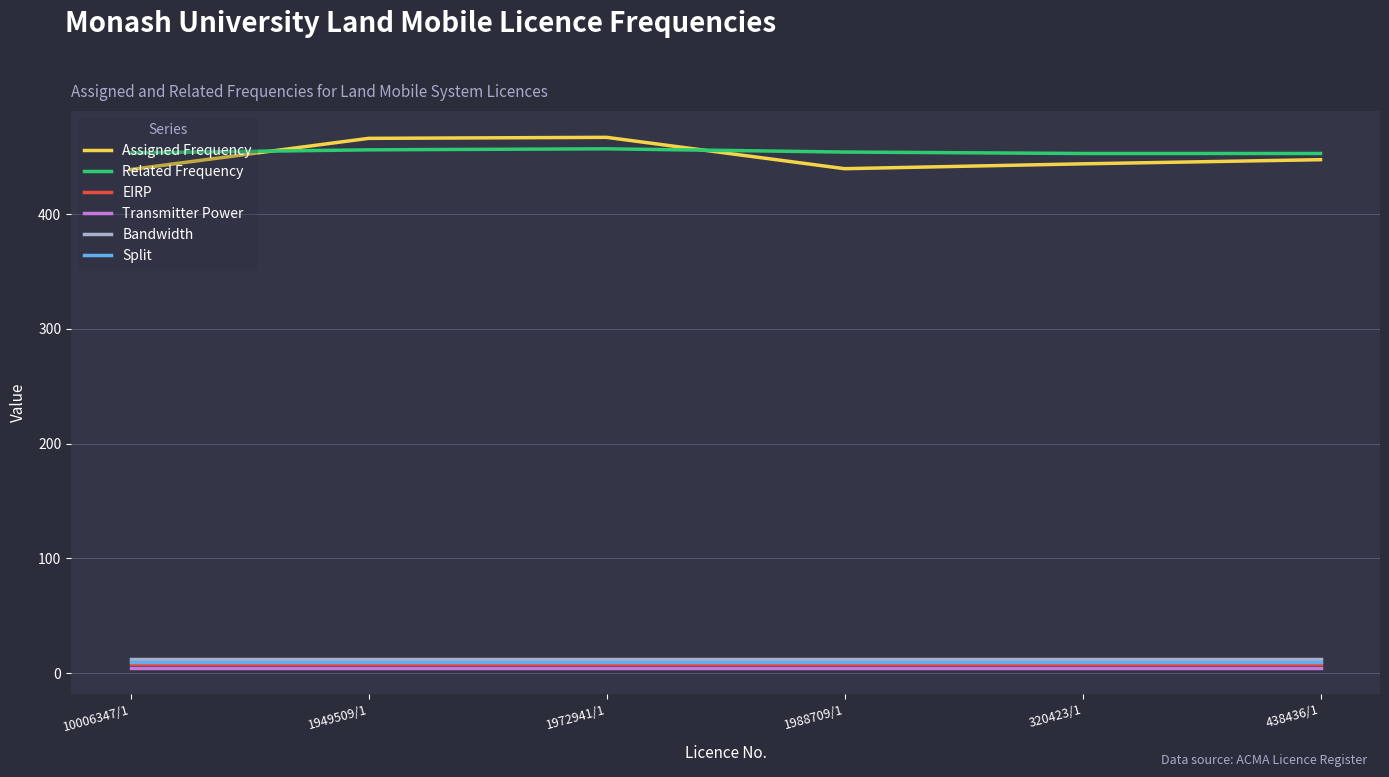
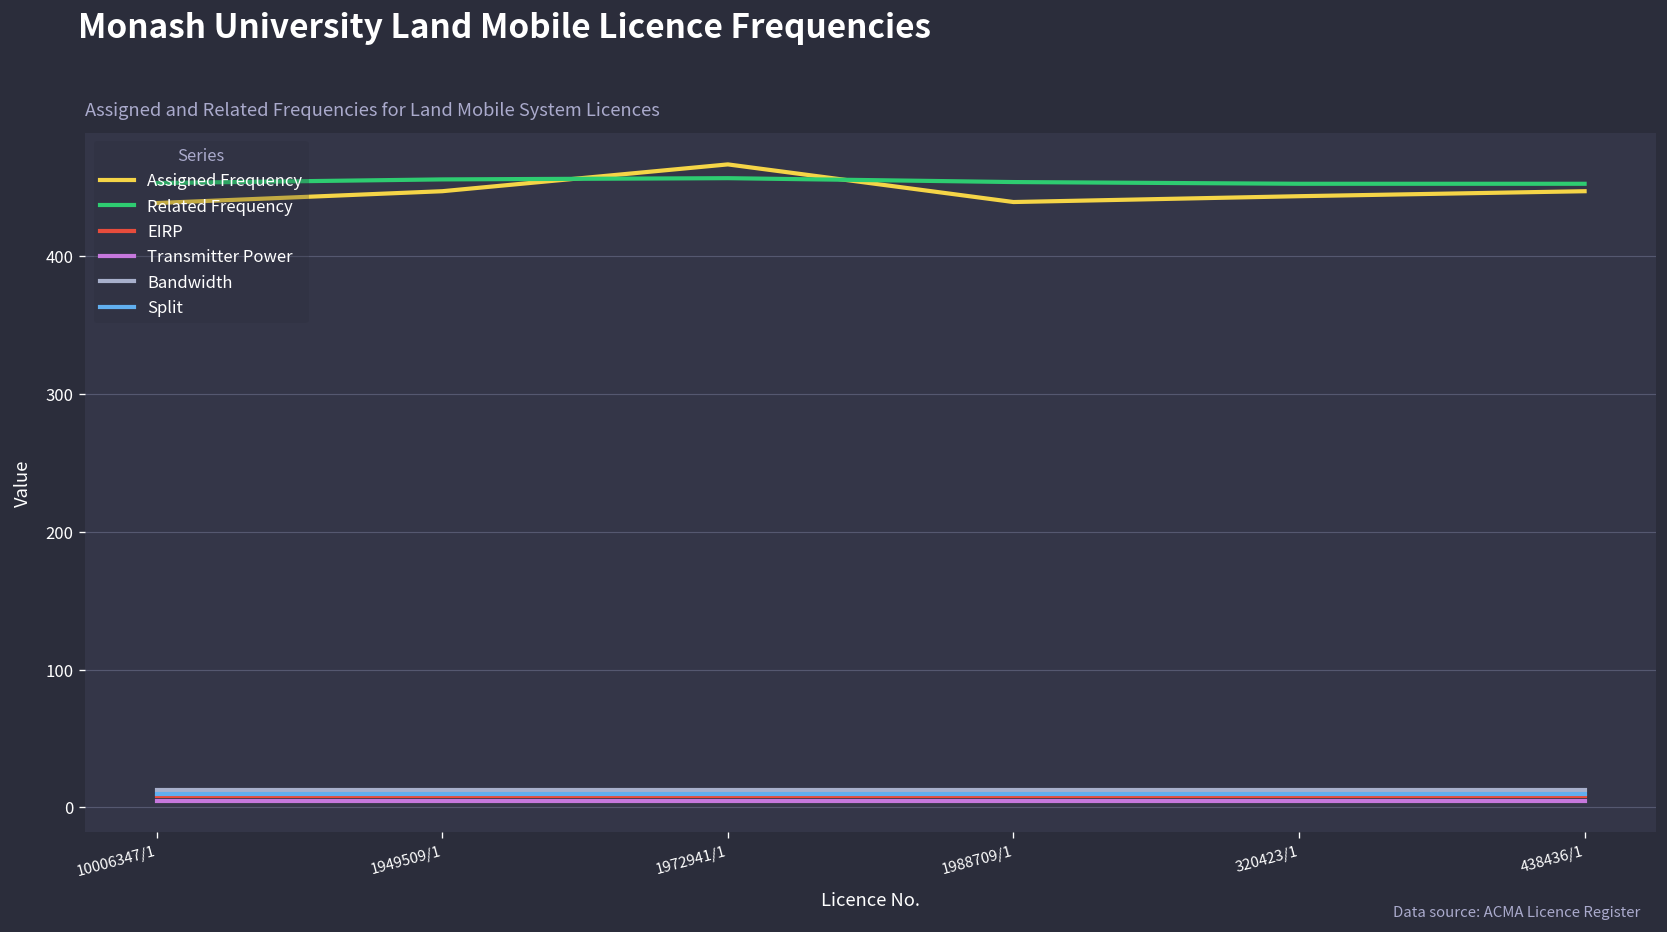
  {
    "Assigned Frequency": {
-     "1949509/1": 466,
+     "1949509/1": 447,
      "1972941/1": 467,
      "1988709/1": 439,
      "320423/1": 444,
      "438436/1": 447
    },
    "Related Frequency": {
      "1949509/1": 456,
      "1972941/1": 457,
      "1988709/1": 454,
      "320423/1": 453,
      "438436/1": 453
    },
    "Transmitter Power": {
      "10006347/1": 5,
      "1949509/1": 5,
      "1972941/1": 5,
      "1988709/1": 5,
      "320423/1": 5,
      "438436/1": 5
    },
    "Bandwidth": {
      "10006347/1": 13,
      "1949509/1": 13,
      "1972941/1": 13,
      "1988709/1": 13,
      "320423/1": 13,
      "438436/1": 13
    }
  }
